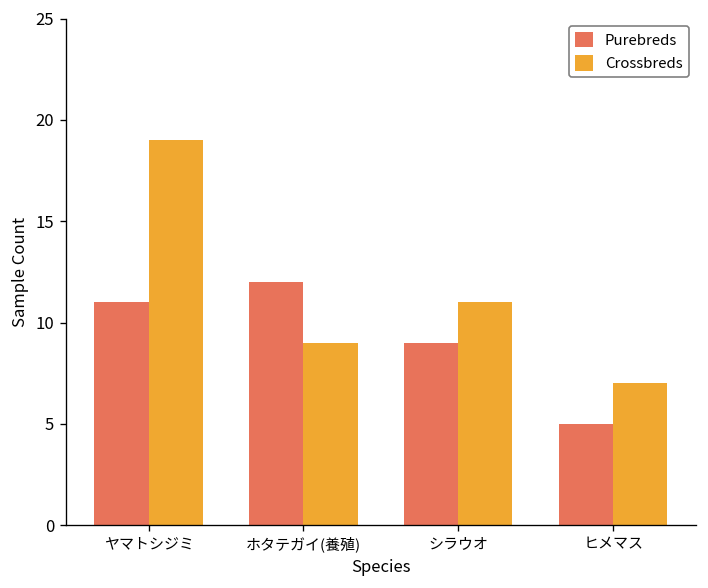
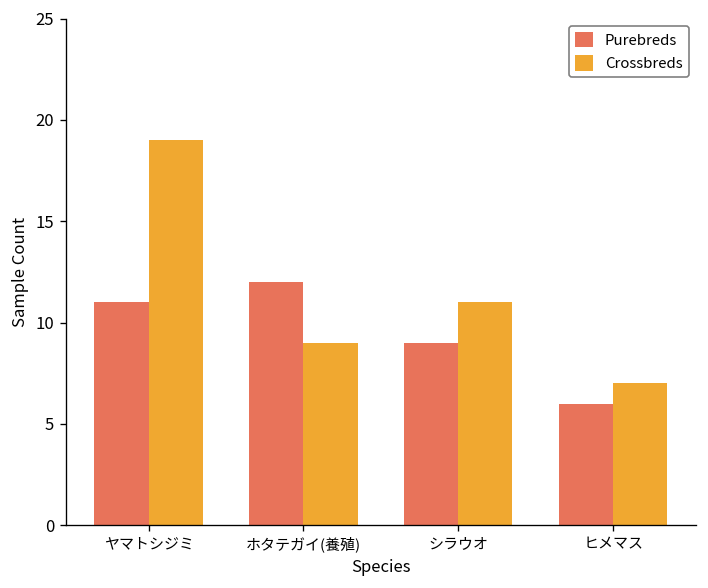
  {
    "Purebreds": {
      "ヤマトシジミ": 11,
      "ホタテガイ(養殖)": 12,
      "シラウオ": 9,
-     "ヒメマス": 5
+     "ヒメマス": 6
    },
    "Crossbreds": {
      "ヤマトシジミ": 19,
      "ホタテガイ(養殖)": 9,
      "シラウオ": 11,
      "ヒメマス": 7
    }
  }
